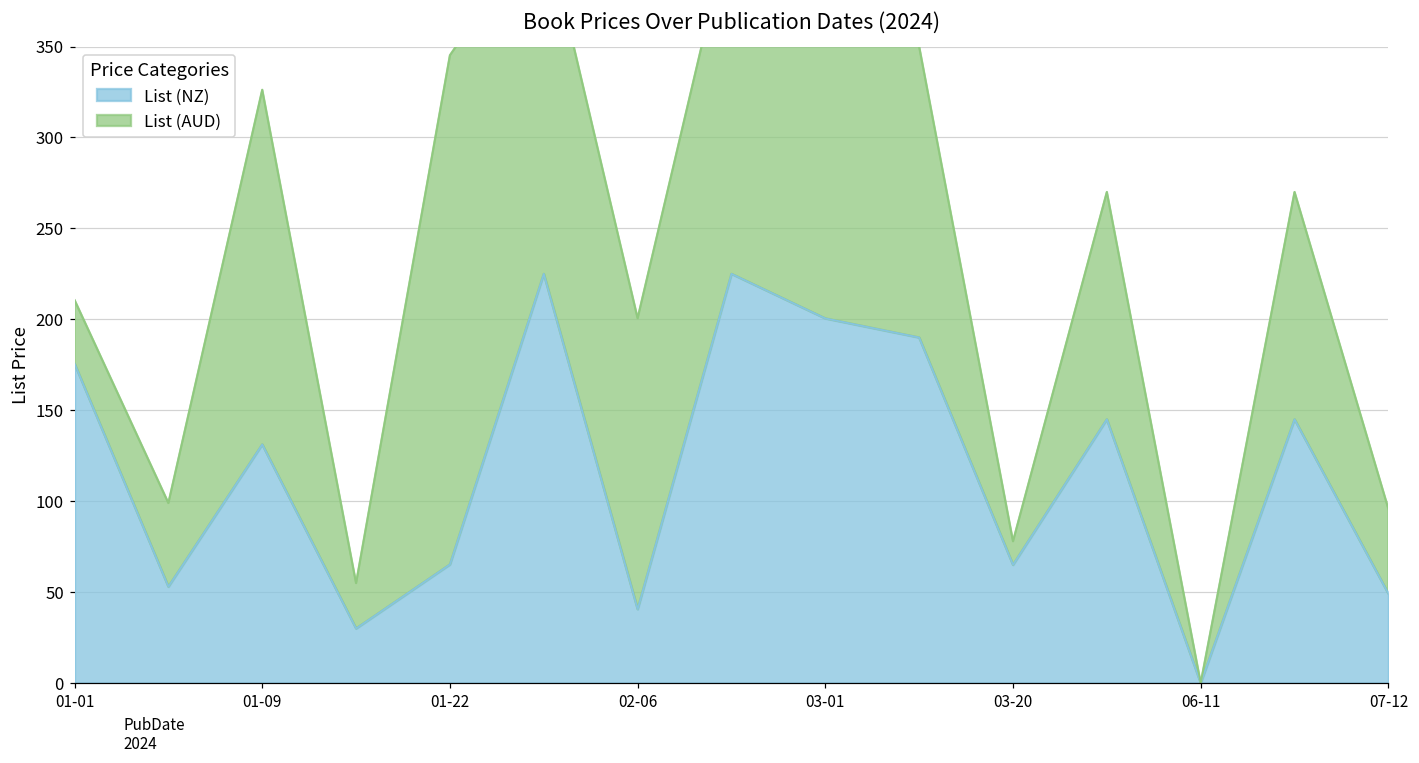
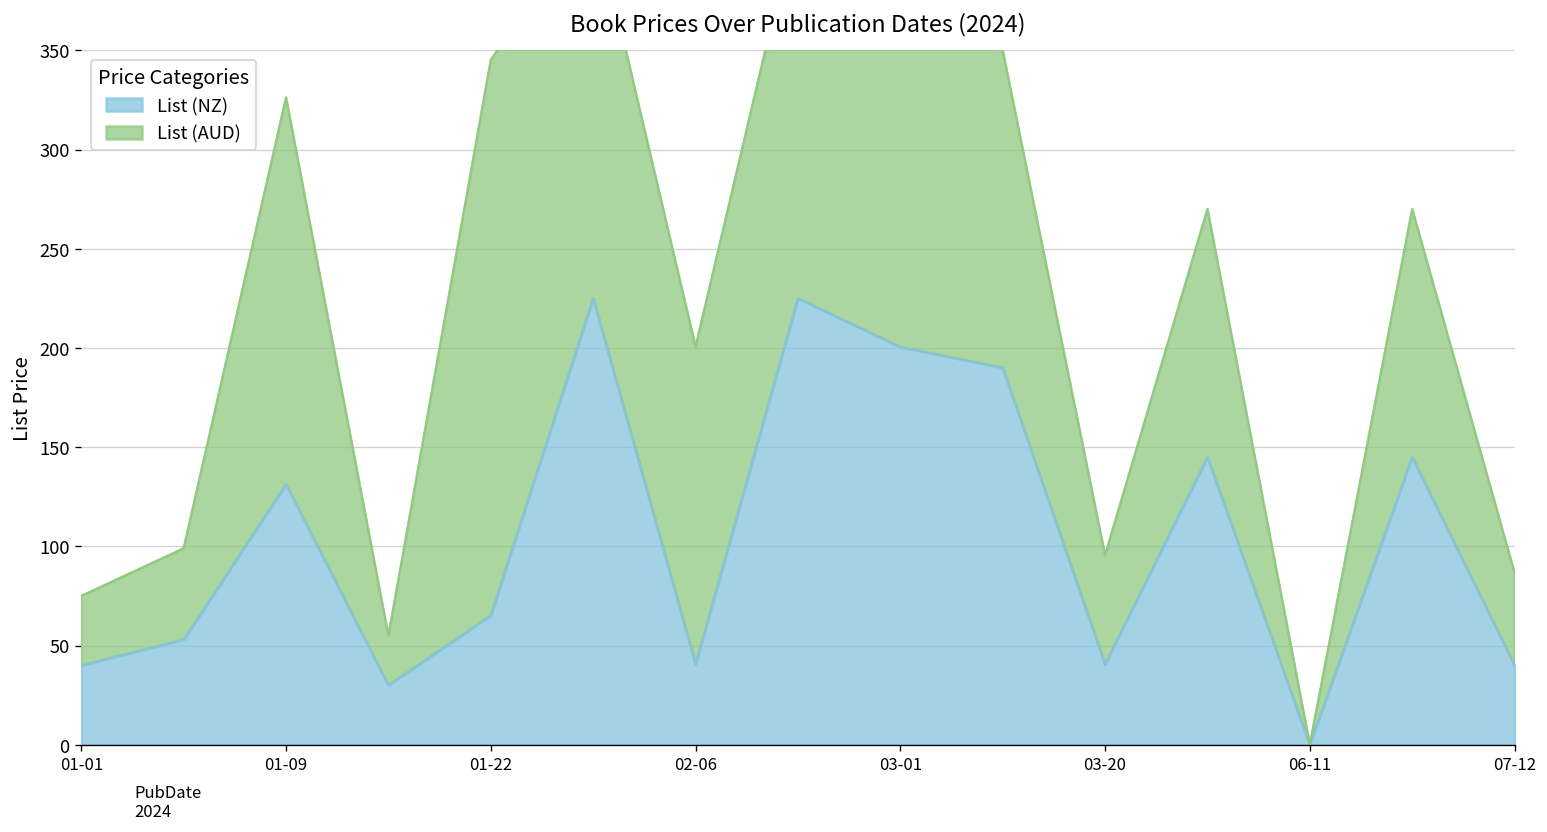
  {
    "List (NZ)": {
-     "01-01": 176,
+     "01-01": 40,
      "01-09": 131,
      "01-22": 65,
      "02-06": 41,
      "03-01": 201,
-     "03-20": 65,
-     "07-12": 49
+     "03-20": 40,
+     "07-12": 40
    },
    "List (AUD)": {
      "01-01": 35,
      "01-09": 195,
      "01-22": 280,
      "02-06": 160,
-     "03-20": 13,
+     "03-20": 55,
      "07-12": 47
    }
  }
